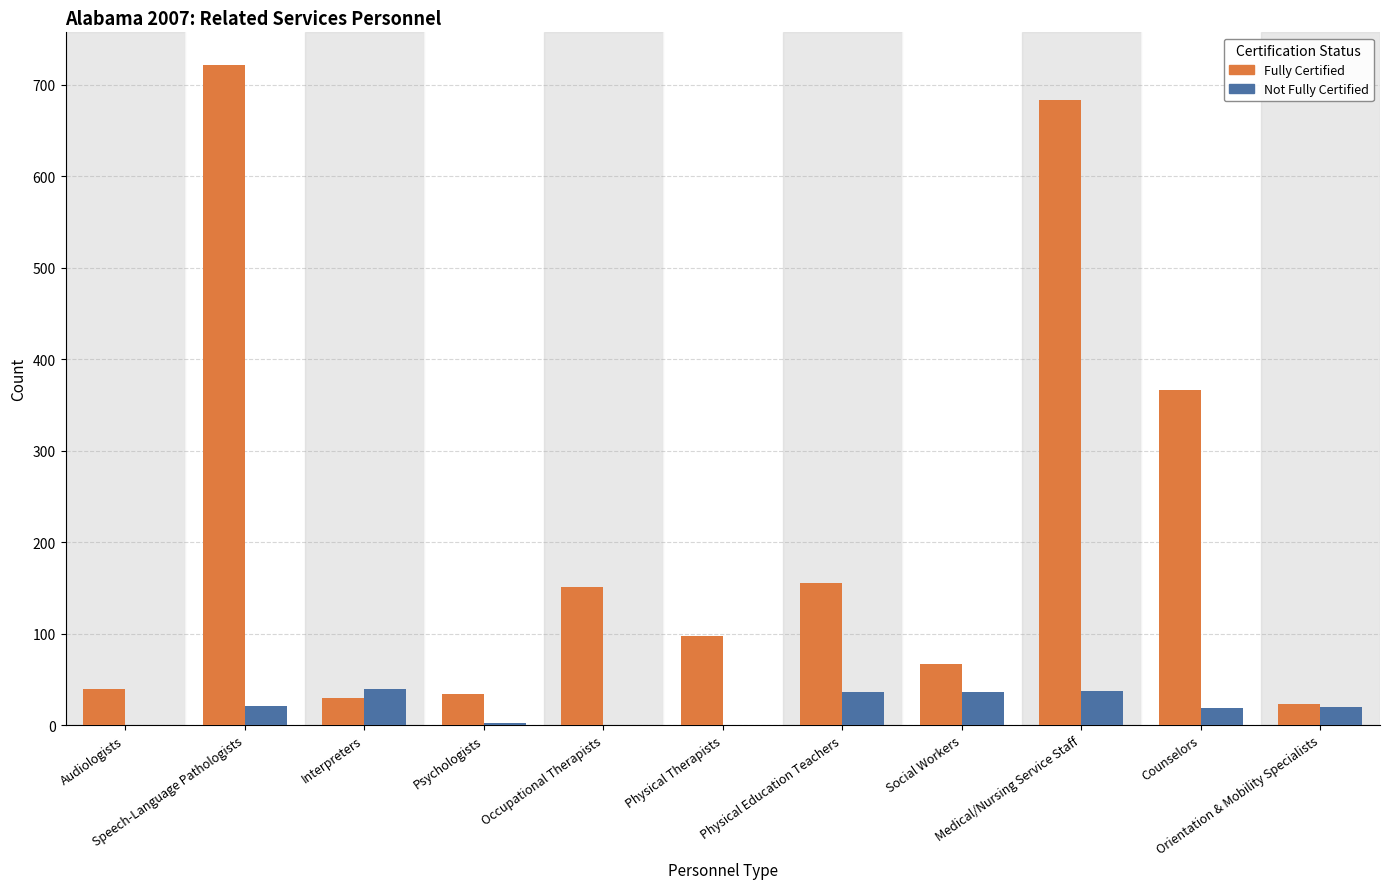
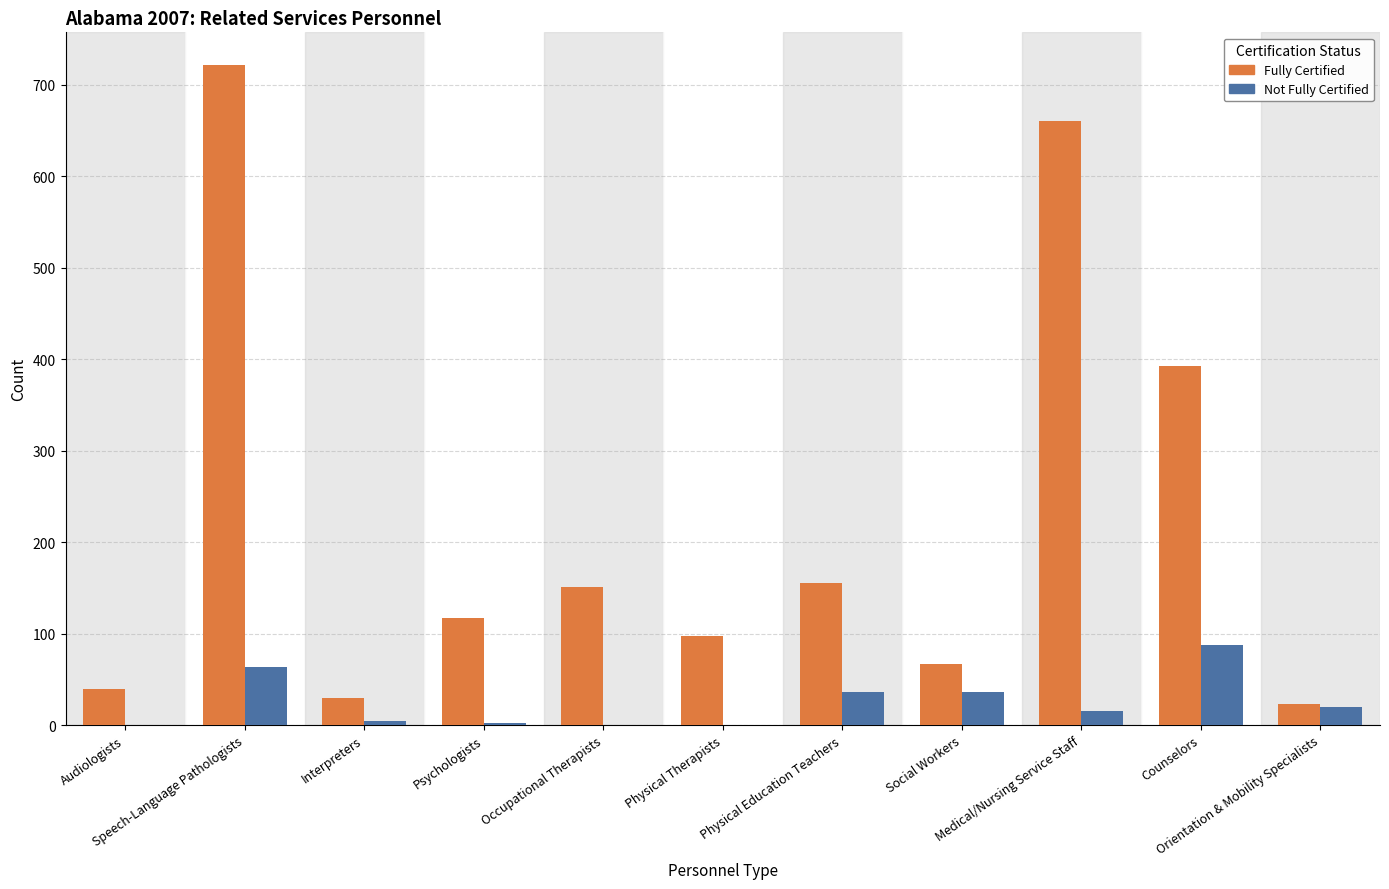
  {
    "Fully Certified": {
      "Audiologists": 40,
      "Speech-Language Pathologists": 720,
      "Interpreters": 30,
-     "Psychologists": 30,
+     "Psychologists": 120,
      "Occupational Therapists": 150,
      "Physical Therapists": 100,
      "Physical Education Teachers": 160,
      "Social Workers": 70,
-     "Medical/Nursing Service Staff": 680,
-     "Counselors": 370,
+     "Medical/Nursing Service Staff": 660,
+     "Counselors": 390,
      "Orientation & Mobility Specialists": 20
    },
    "Not Fully Certified": {
      "Audiologists": 0,
-     "Speech-Language Pathologists": 20,
-     "Interpreters": 40,
+     "Speech-Language Pathologists": 60,
+     "Interpreters": 10,
      "Occupational Therapists": 0,
      "Physical Therapists": 0,
      "Physical Education Teachers": 40,
      "Social Workers": 40,
-     "Medical/Nursing Service Staff": 40,
-     "Counselors": 20,
+     "Medical/Nursing Service Staff": 20,
+     "Counselors": 90,
      "Orientation & Mobility Specialists": 20
    }
  }
